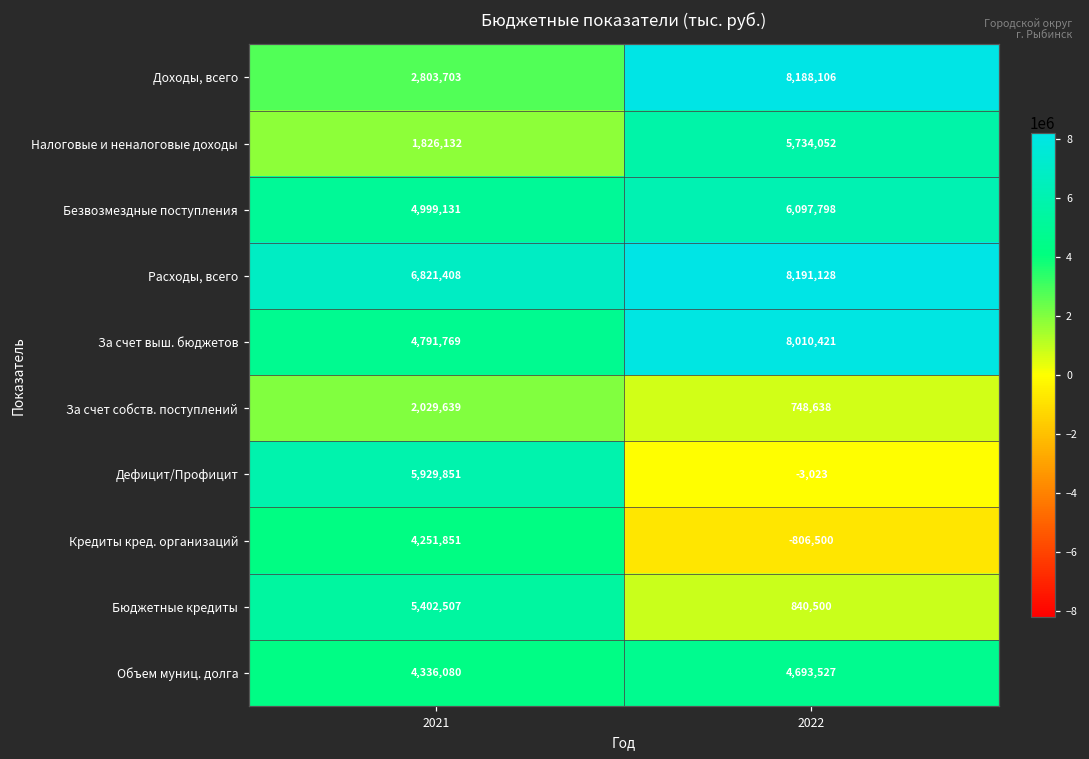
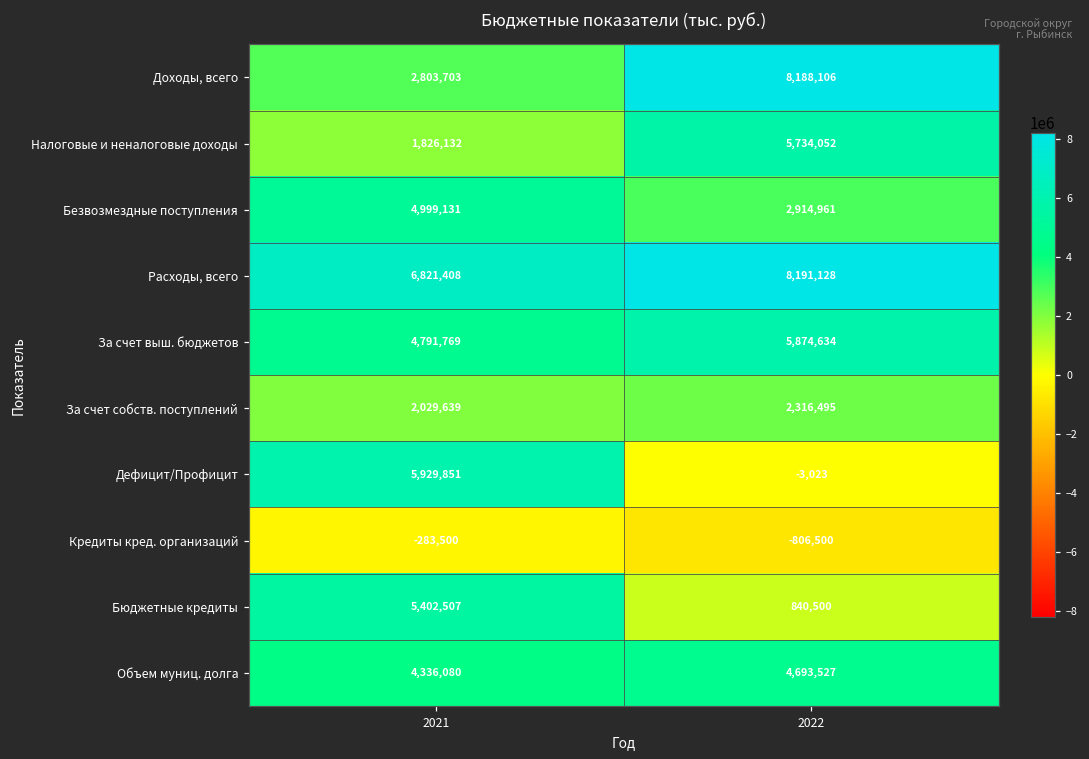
  {
    "Доходы, всего": {
      "2021": "2,803,703",
      "2022": "8,188,106"
    },
    "Налоговые и неналоговые доходы": {
      "2021": "1,826,132",
      "2022": "5,734,052"
    },
    "Безвозмездные поступления": {
      "2021": "4,999,131",
-     "2022": "6,097,798"
+     "2022": "2,914,961"
    },
    "Расходы, всего": {
      "2021": "6,821,408",
      "2022": "8,191,128"
    },
    "За счет выш. бюджетов": {
      "2021": "4,791,769",
-     "2022": "8,010,421"
+     "2022": "5,874,634"
    },
    "За счет собств. поступлений": {
      "2021": "2,029,639",
-     "2022": "748,638"
+     "2022": "2,316,495"
    },
    "Дефицит/Профицит": {
      "2021": "5,929,851",
      "2022": "-3,023"
    },
    "Кредиты кред. организаций": {
-     "2021": "4,251,851",
+     "2021": "-283,500",
      "2022": "-806,500"
    },
    "Бюджетные кредиты": {
      "2021": "5,402,507",
      "2022": "840,500"
    },
    "Объем муниц. долга": {
      "2021": "4,336,080",
      "2022": "4,693,527"
    }
  }
